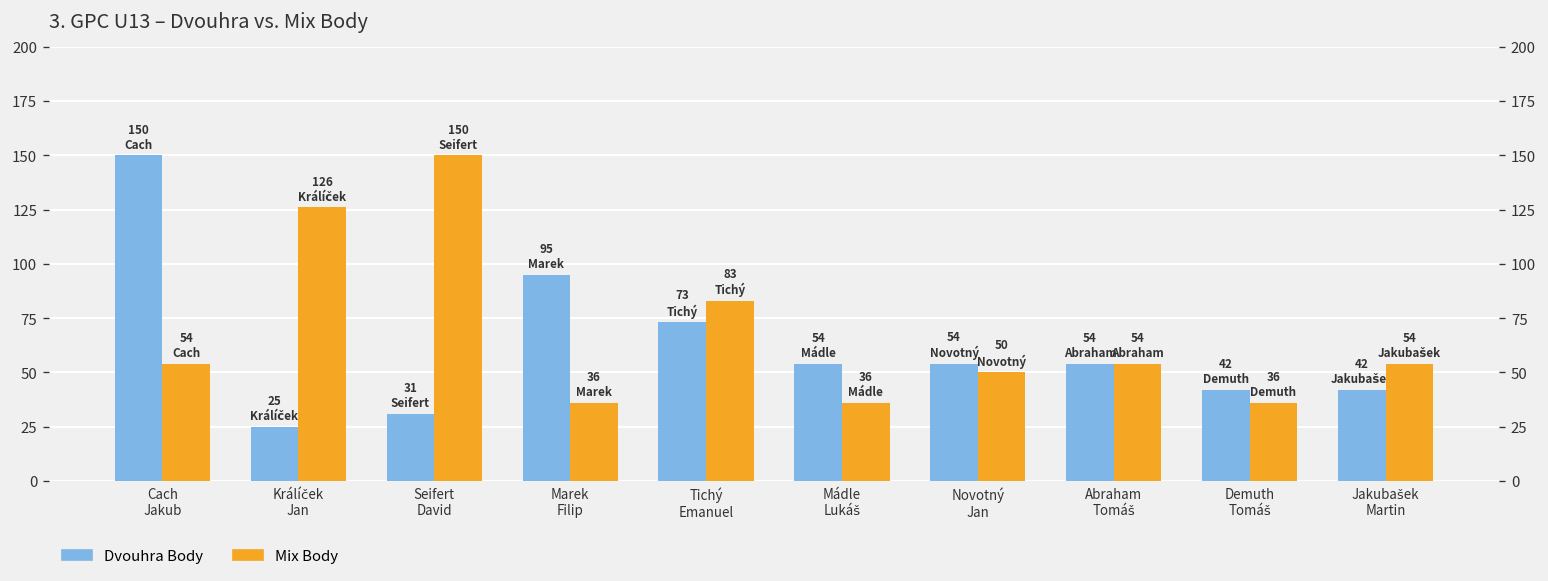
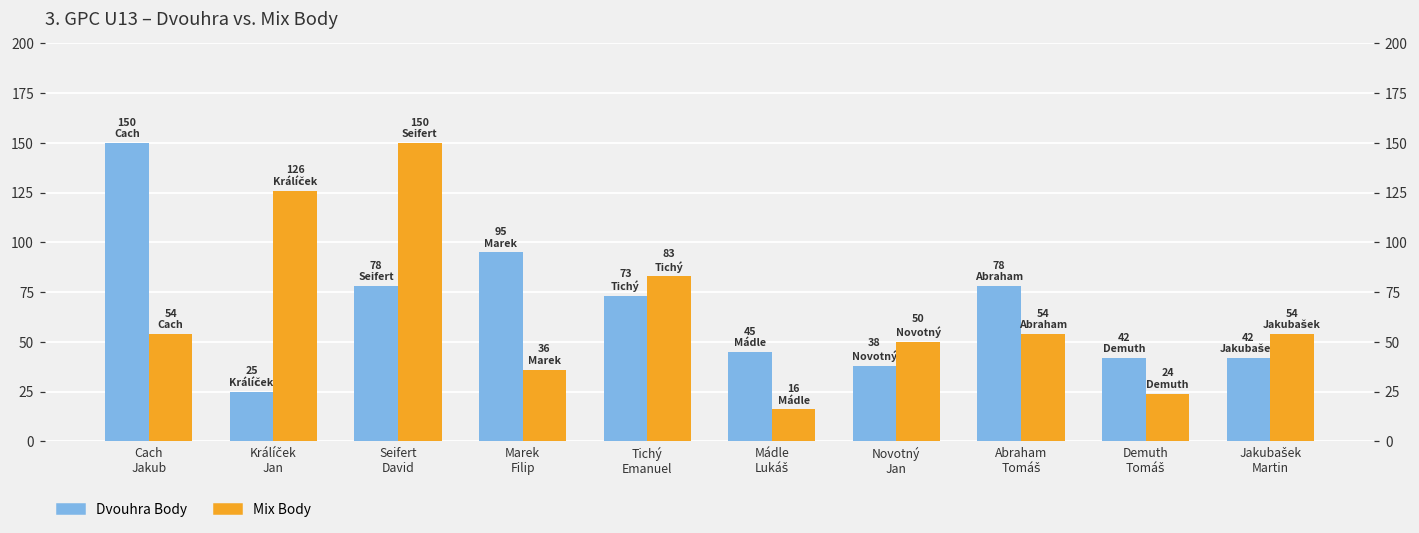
  {
    "Dvouhra Body": {
      "Cach Jakub": 150,
      "Králíček Jan": 25,
-     "Seifert David": 31,
+     "Seifert David": 78,
      "Marek Filip": 95,
      "Tichý Emanuel": 73,
-     "Mádle Lukáš": 54,
-     "Novotný Jan": 54,
-     "Abraham Tomáš": 54,
+     "Mádle Lukáš": 45,
+     "Novotný Jan": 38,
+     "Abraham Tomáš": 78,
      "Demuth Tomáš": 42,
      "Jakubašek Martin": 42
    },
    "Mix Body": {
      "Cach Jakub": 54,
      "Králíček Jan": 126,
      "Seifert David": 150,
      "Marek Filip": 36,
      "Tichý Emanuel": 83,
-     "Mádle Lukáš": 36,
+     "Mádle Lukáš": 16,
      "Novotný Jan": 50,
      "Abraham Tomáš": 54,
-     "Demuth Tomáš": 36,
+     "Demuth Tomáš": 24,
      "Jakubašek Martin": 54
    }
  }
